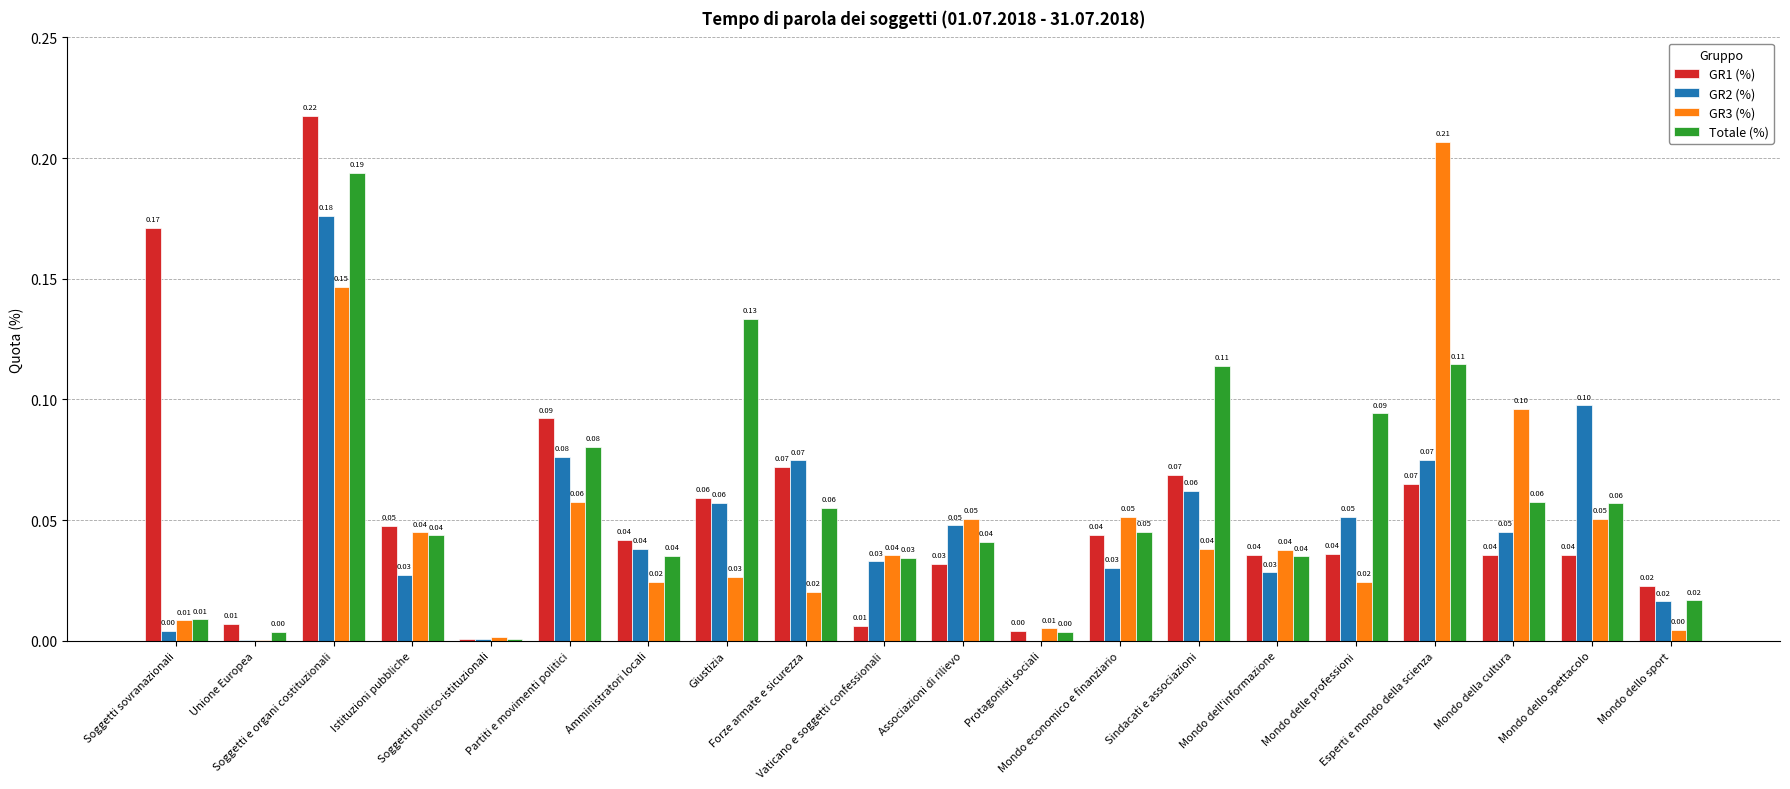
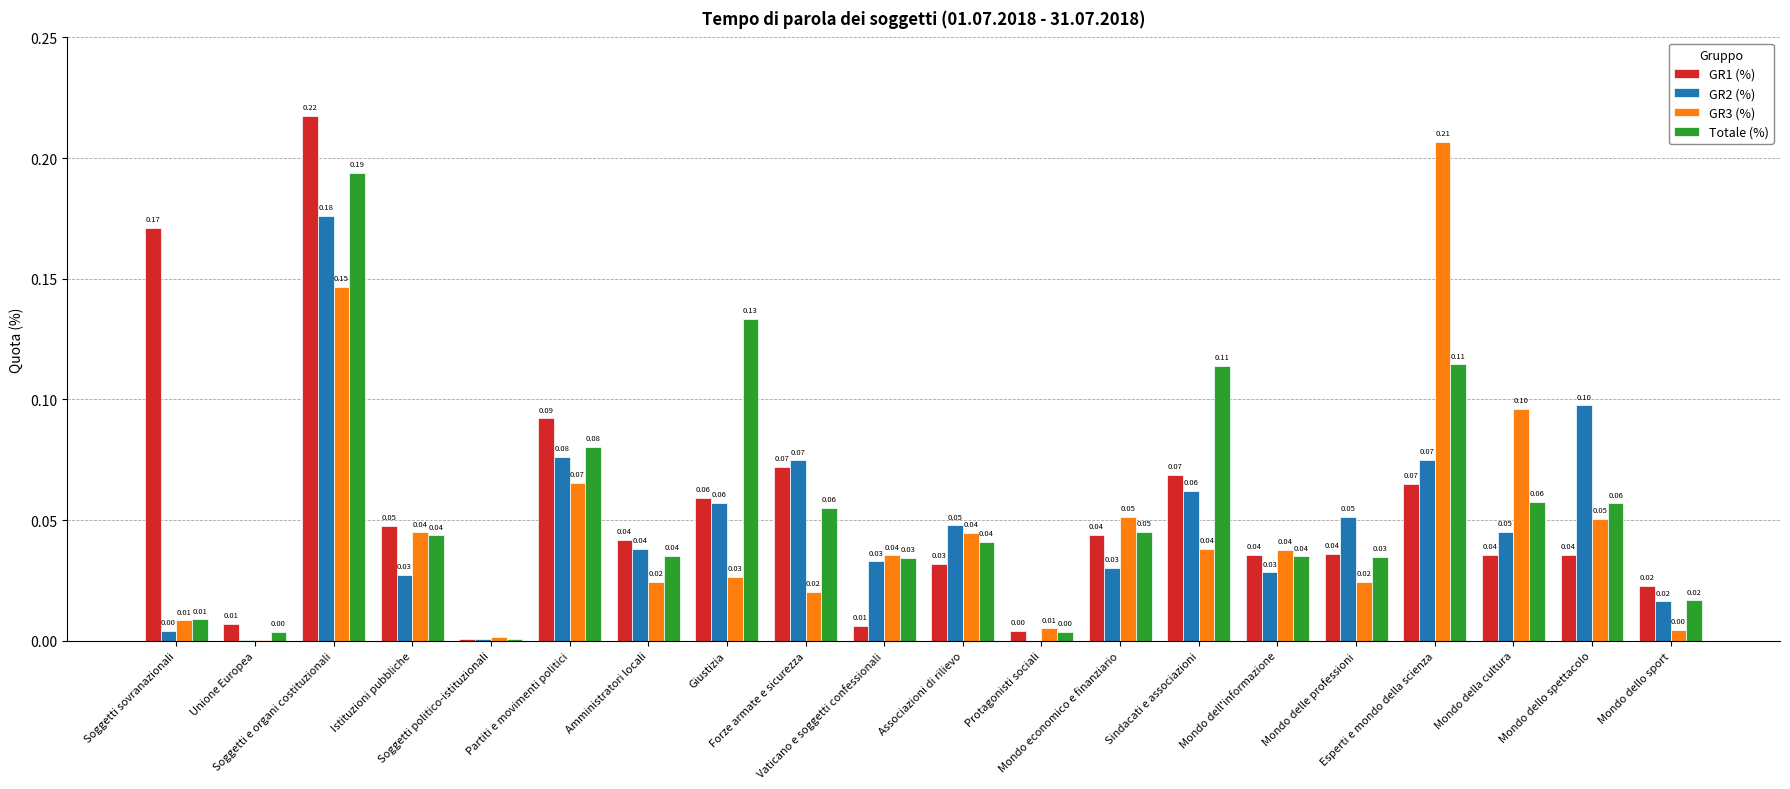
  {
    "GR1 (%)": {
      "Soggetti sovranazionali": 0.17,
      "Unione Europea": 0.01,
      "Soggetti e organi costituzionali": 0.22,
      "Istituzioni pubbliche": 0.05,
      "Partiti e movimenti politici": 0.09,
      "Amministratori locali": 0.04,
      "Giustizia": 0.06,
      "Forze armate e sicurezza": 0.07,
      "Vaticano e soggetti confessionali": 0.01,
      "Associazioni di rilievo": 0.03,
      "Protagonisti sociali": 0.00,
      "Mondo economico e finanziario": 0.04,
      "Sindacati e associazioni": 0.07,
      "Mondo dell'informazione": 0.04,
      "Mondo delle professioni": 0.04,
      "Esperti e mondo della scienza": 0.07,
      "Mondo della cultura": 0.04,
      "Mondo dello spettacolo": 0.04,
      "Mondo dello sport": 0.02
    },
    "GR2 (%)": {
      "Soggetti sovranazionali": 0.00,
      "Soggetti e organi costituzionali": 0.18,
      "Istituzioni pubbliche": 0.03,
      "Partiti e movimenti politici": 0.08,
      "Amministratori locali": 0.04,
      "Giustizia": 0.06,
      "Forze armate e sicurezza": 0.07,
      "Vaticano e soggetti confessionali": 0.03,
      "Associazioni di rilievo": 0.05,
      "Mondo economico e finanziario": 0.03,
      "Sindacati e associazioni": 0.06,
      "Mondo dell'informazione": 0.03,
      "Mondo delle professioni": 0.05,
      "Esperti e mondo della scienza": 0.07,
      "Mondo della cultura": 0.05,
      "Mondo dello spettacolo": 0.10,
      "Mondo dello sport": 0.02
    },
    "GR3 (%)": {
      "Soggetti sovranazionali": 0.01,
      "Soggetti e organi costituzionali": 0.15,
      "Istituzioni pubbliche": 0.04,
-     "Partiti e movimenti politici": 0.06,
+     "Partiti e movimenti politici": 0.07,
      "Amministratori locali": 0.02,
      "Giustizia": 0.03,
      "Forze armate e sicurezza": 0.02,
      "Vaticano e soggetti confessionali": 0.04,
-     "Associazioni di rilievo": 0.05,
+     "Associazioni di rilievo": 0.04,
      "Protagonisti sociali": 0.01,
      "Mondo economico e finanziario": 0.05,
      "Sindacati e associazioni": 0.04,
      "Mondo dell'informazione": 0.04,
      "Mondo delle professioni": 0.02,
      "Esperti e mondo della scienza": 0.21,
      "Mondo della cultura": 0.10,
      "Mondo dello spettacolo": 0.05,
      "Mondo dello sport": 0.00
    },
    "Totale (%)": {
      "Soggetti sovranazionali": 0.01,
      "Unione Europea": 0.00,
      "Soggetti e organi costituzionali": 0.19,
      "Istituzioni pubbliche": 0.04,
      "Partiti e movimenti politici": 0.08,
      "Amministratori locali": 0.04,
      "Giustizia": 0.13,
      "Forze armate e sicurezza": 0.06,
      "Vaticano e soggetti confessionali": 0.03,
      "Associazioni di rilievo": 0.04,
      "Protagonisti sociali": 0.00,
      "Mondo economico e finanziario": 0.05,
      "Sindacati e associazioni": 0.11,
      "Mondo dell'informazione": 0.04,
-     "Mondo delle professioni": 0.09,
+     "Mondo delle professioni": 0.03,
      "Esperti e mondo della scienza": 0.11,
      "Mondo della cultura": 0.06,
      "Mondo dello spettacolo": 0.06,
      "Mondo dello sport": 0.02
    }
  }
